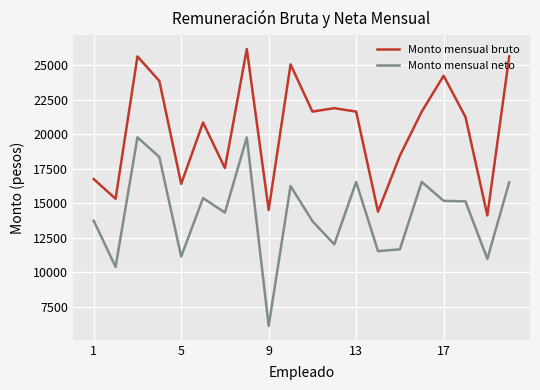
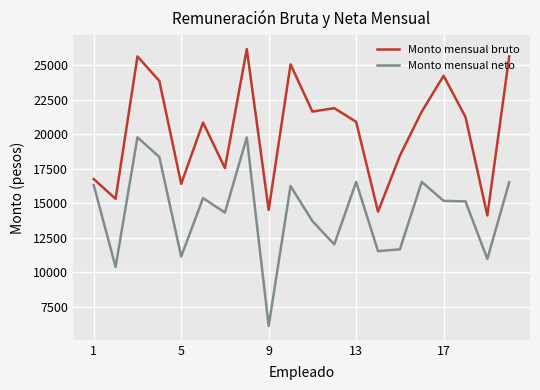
  {
    "Monto mensual bruto": {
      "1": 16700,
      "5": 16400,
      "9": 14500,
-     "13": 21600,
+     "13": 20900,
      "17": 24200
    },
    "Monto mensual neto": {
-     "1": 13700,
+     "1": 16300,
      "5": 11100,
      "9": 6100,
      "13": 16500,
      "17": 15200
    }
  }
